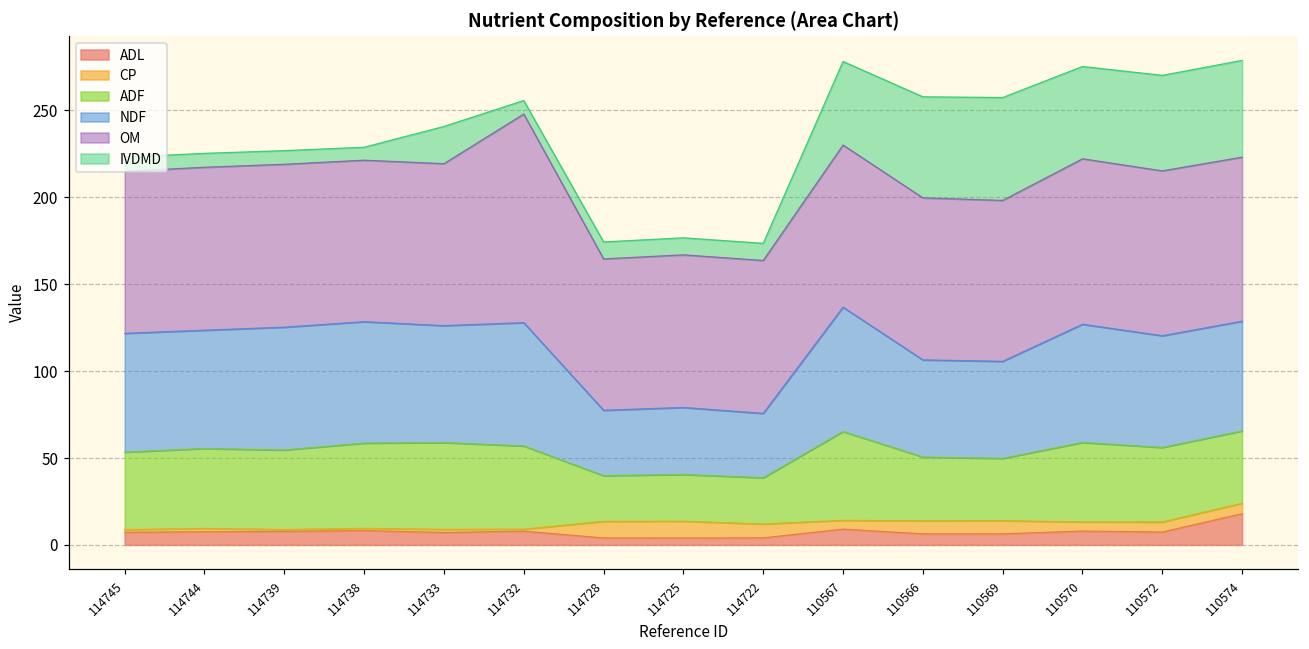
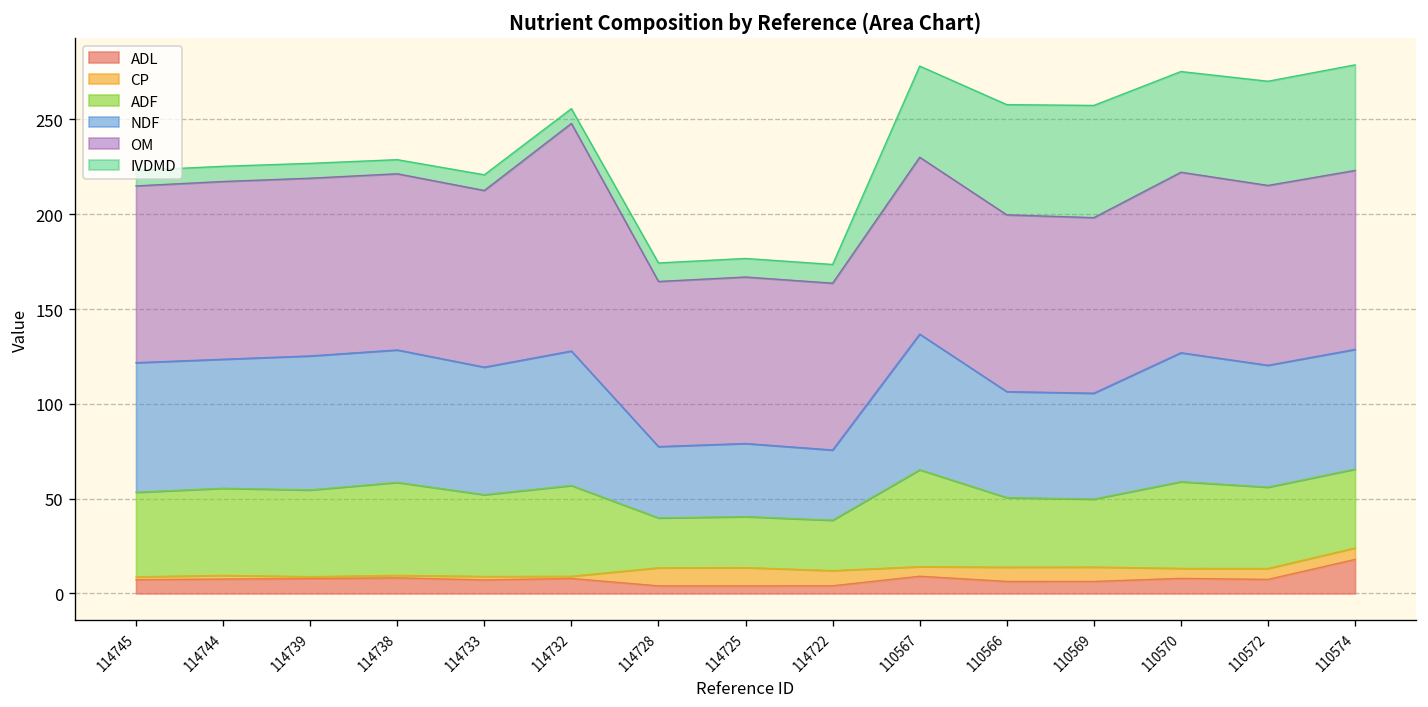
  {
    "ADL": {
      "114744": 8,
      "114733": 7,
      "114728": 4,
      "114725": 4,
      "114722": 4,
      "110567": 9,
      "110566": 6,
      "110569": 6,
      "110570": 8,
      "110572": 7,
      "110574": 18
    },
    "CP": {
      "114744": 2,
      "114733": 2,
      "114728": 10,
      "114725": 10,
      "114722": 8,
      "110567": 5,
      "110566": 8,
      "110569": 8,
      "110570": 5,
      "110572": 6,
      "110574": 6
    },
    "ADF": {
      "114745": 45,
      "114744": 46,
      "114739": 46,
      "114738": 49,
-     "114733": 50,
+     "114733": 43,
      "114732": 48,
      "114728": 26,
      "114725": 27,
      "114722": 27,
      "110567": 51,
      "110566": 37,
      "110569": 36,
      "110570": 46,
      "110572": 43,
      "110574": 42
    },
    "NDF": {
      "114745": 68,
      "114744": 68,
      "114739": 71,
      "114738": 70,
      "114733": 67,
      "114732": 71,
      "114728": 38,
      "114725": 39,
      "114722": 37,
      "110567": 72,
      "110566": 56,
      "110569": 56,
      "110570": 68,
      "110572": 64,
      "110574": 63
    },
    "OM": {
      "114744": 94,
      "114739": 94,
      "114738": 93,
      "114733": 93,
      "114732": 120,
      "114728": 87,
      "114725": 88,
      "114722": 88,
      "110567": 93,
      "110566": 93,
      "110569": 93,
      "110570": 95,
      "110572": 95,
      "110574": 94
    },
    "IVDMD": {
      "114744": 8,
      "114739": 8,
      "114738": 7,
-     "114733": 21,
+     "114733": 8,
      "114732": 8,
      "114728": 10,
      "114725": 10,
      "114722": 10,
      "110567": 48,
      "110566": 58,
      "110569": 59,
      "110570": 53,
      "110572": 55,
      "110574": 56
    }
  }
